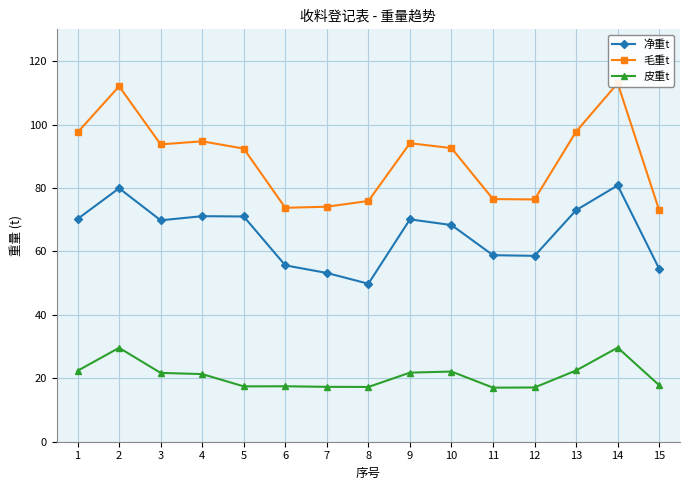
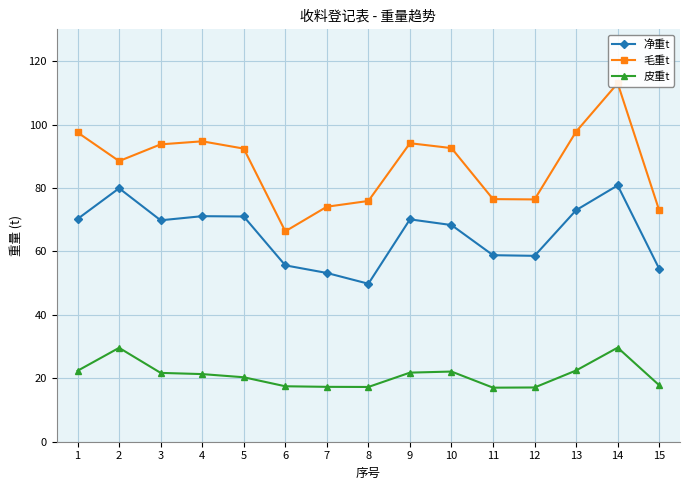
  {
    "净重t": {
      "1": 70,
      "2": 80,
      "3": 70,
      "4": 71,
      "5": 71,
      "6": 56,
      "7": 53,
      "8": 50,
      "9": 70,
      "10": 68,
      "11": 59,
      "12": 59,
      "13": 73,
      "14": 81,
      "15": 55
    },
    "毛重t": {
      "1": 98,
-     "2": 112,
+     "2": 88,
      "3": 94,
      "4": 95,
      "5": 92,
-     "6": 74,
+     "6": 66,
      "7": 74,
      "8": 76,
      "9": 94,
      "10": 93,
      "11": 76,
      "12": 76,
      "13": 98,
      "15": 73
    },
    "皮重t": {
      "1": 22,
      "2": 30,
      "3": 22,
      "4": 21,
-     "5": 17,
+     "5": 20,
      "6": 17,
      "7": 17,
      "8": 17,
      "9": 22,
      "10": 22,
      "11": 17,
      "12": 17,
      "13": 22,
      "14": 30,
      "15": 18
    }
  }
